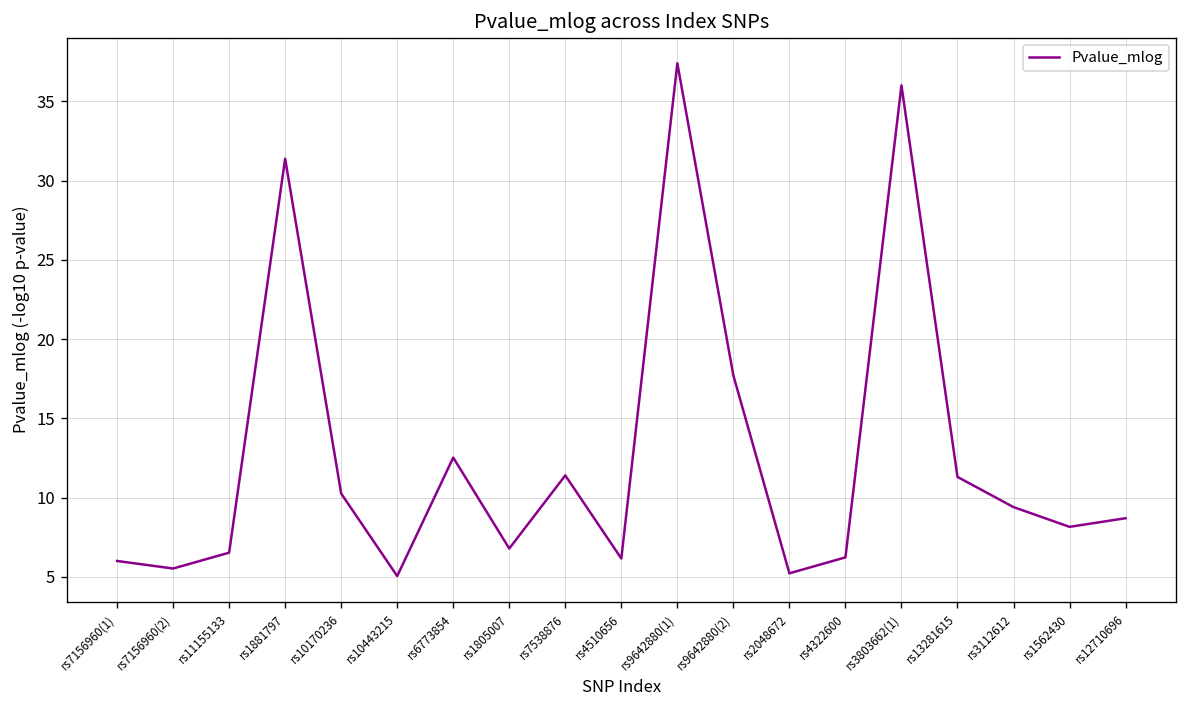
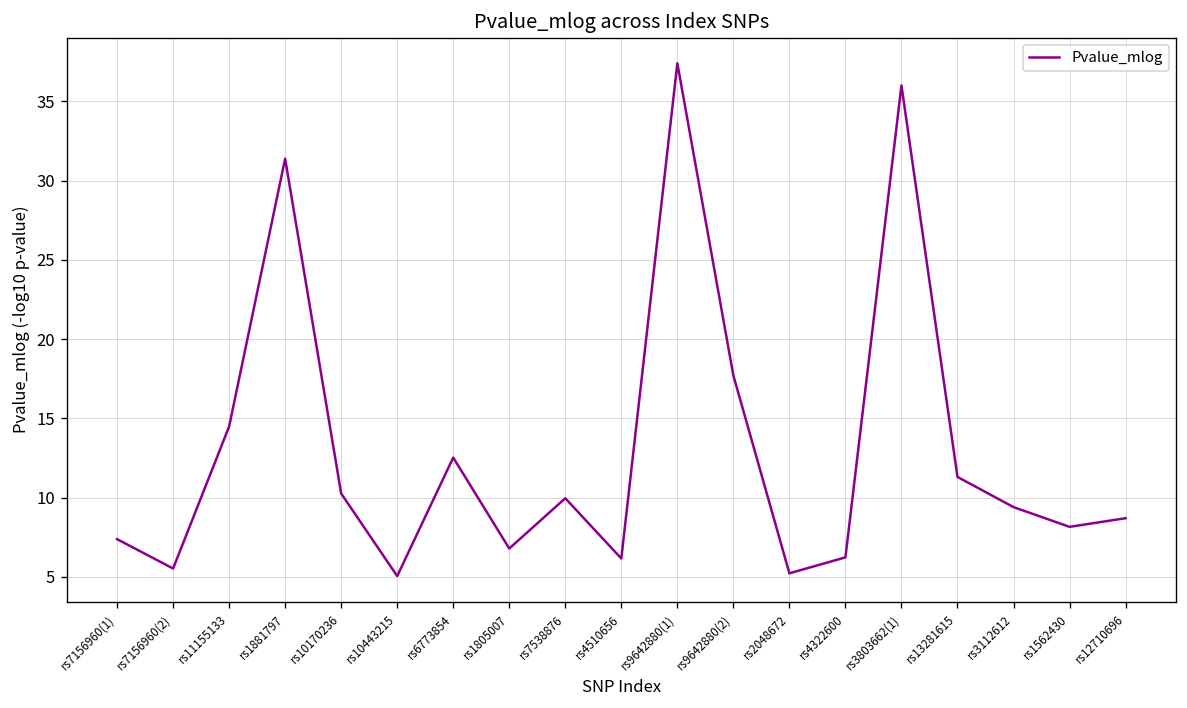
  {
-   "rs7156960(1)": 6.0,
+   "rs7156960(1)": 7.4,
    "rs7156960(2)": 5.5,
-   "rs11155133": 6.5,
+   "rs11155133": 14.5,
    "rs1881797": 31.4,
    "rs10170236": 10.3,
    "rs10443215": 5.0,
    "rs6773854": 12.5,
    "rs1805007": 6.8,
-   "rs7538876": 11.4,
+   "rs7538876": 10.0,
    "rs4510656": 6.2,
    "rs9642880(1)": 37.4,
    "rs9642880(2)": 17.7,
    "rs2048672": 5.2,
    "rs4322600": 6.2,
    "rs3803662(1)": 36.0,
    "rs13281615": 11.3,
    "rs3112612": 9.4,
    "rs1562430": 8.2,
    "rs12710696": 8.7
  }
